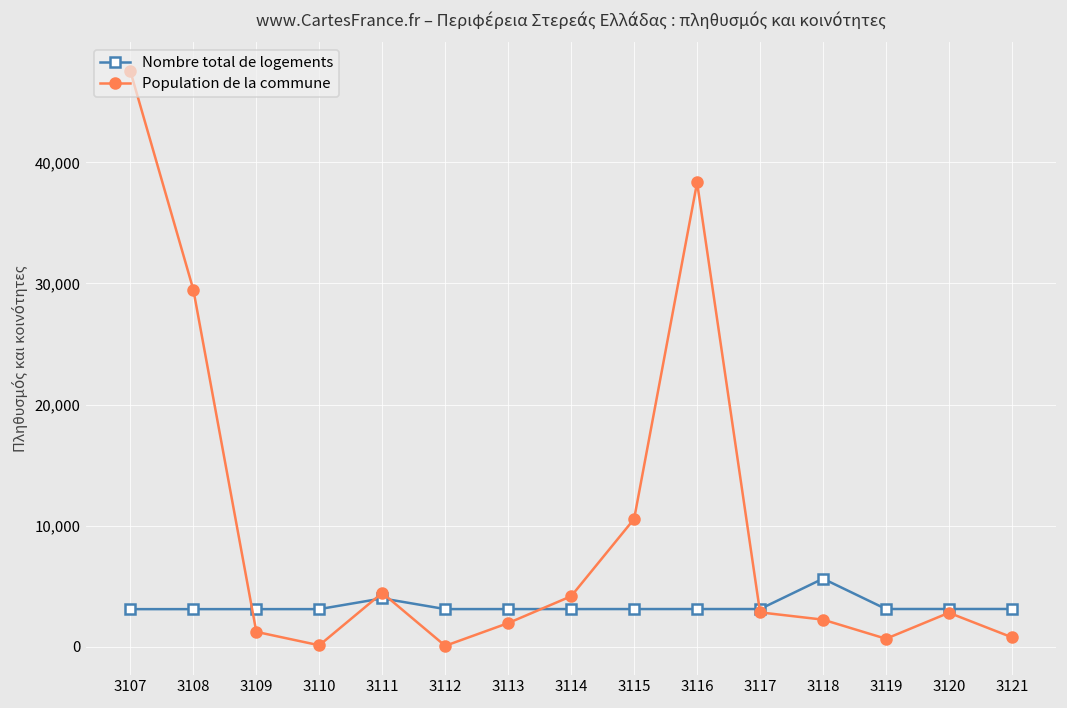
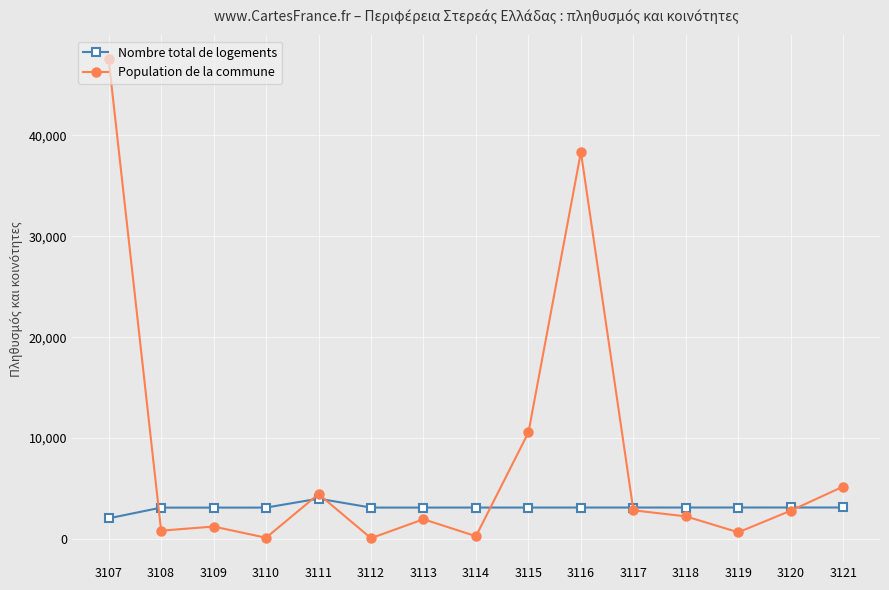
  {
    "Nombre total de logements": {
-     "3107": "3,100",
+     "3107": "2,000",
      "3108": "3,100",
      "3109": "3,100",
      "3110": "3,100",
      "3111": "4,000",
      "3112": "3,100",
      "3113": "3,100",
      "3114": "3,100",
      "3115": "3,100",
      "3116": "3,100",
      "3117": "3,100",
-     "3118": "5,600",
+     "3118": "3,100",
      "3119": "3,100",
      "3120": "3,100",
      "3121": "3,100"
    },
    "Population de la commune": {
-     "3108": "29,500",
+     "3108": "800",
      "3109": "1,200",
      "3110": "100",
      "3111": "4,500",
      "3112": "100",
      "3113": "2,000",
-     "3114": "4,200",
+     "3114": "300",
      "3115": "10,600",
      "3116": "38,300",
      "3117": "2,800",
      "3118": "2,200",
      "3119": "700",
      "3120": "2,800",
-     "3121": "800"
+     "3121": "5,200"
    }
  }
